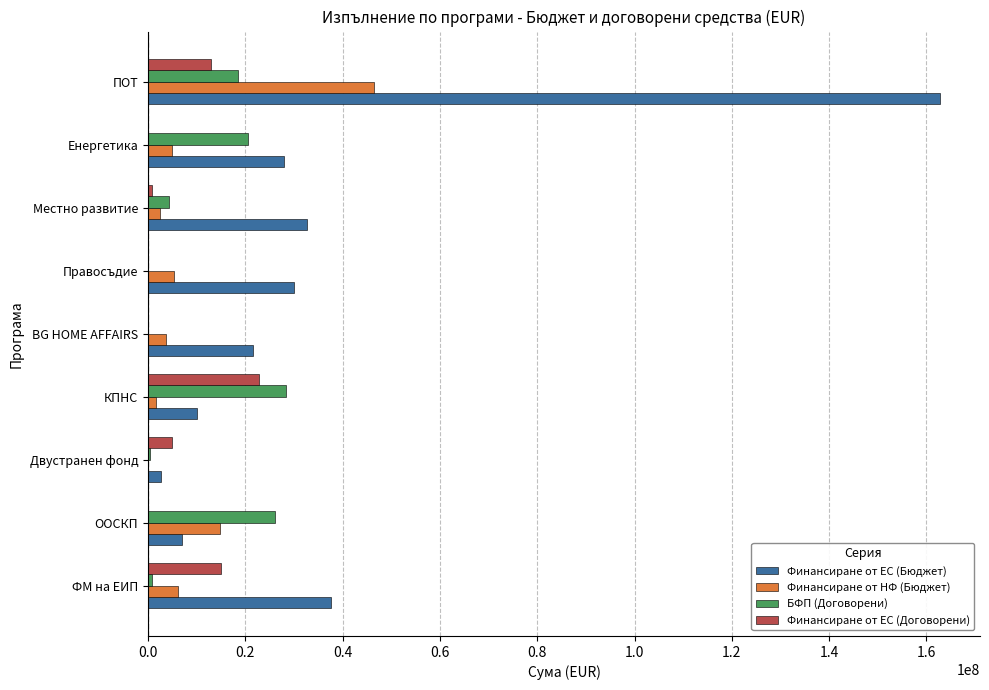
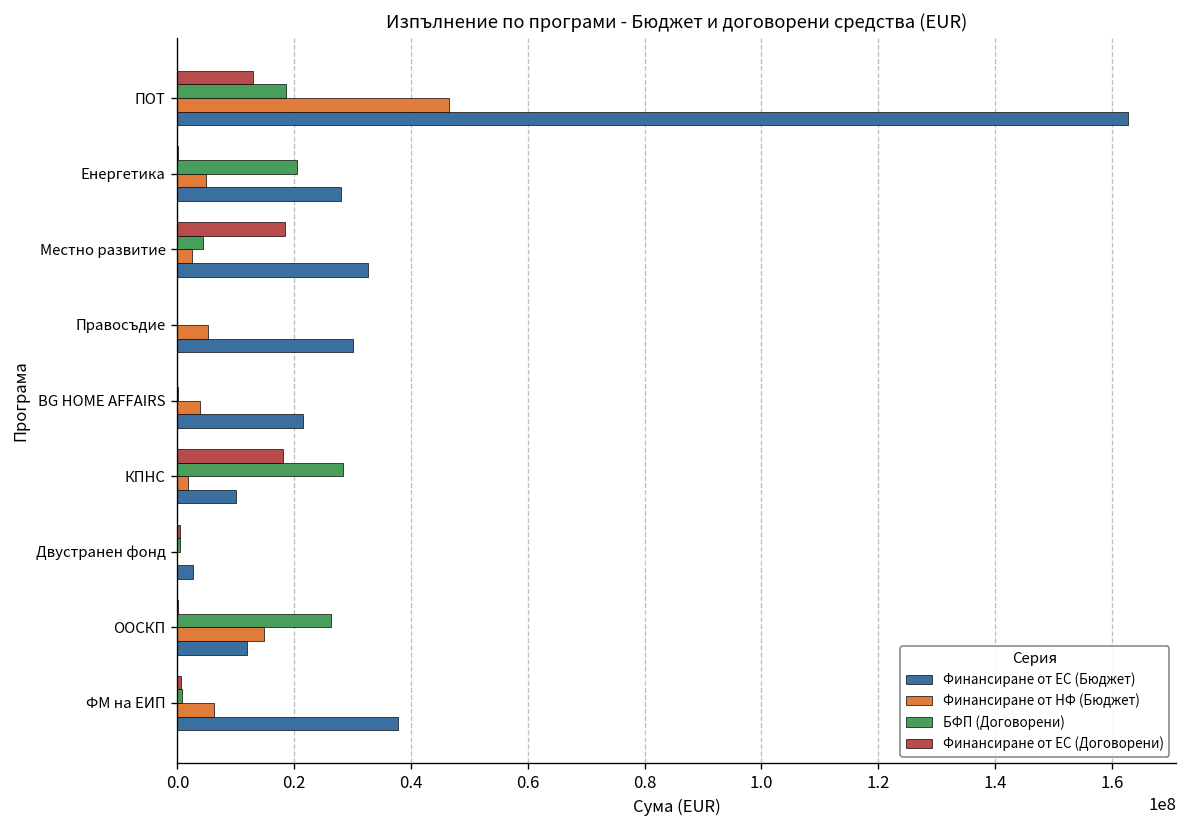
  {
    "Финансиране от ЕС (Бюджет)": {
      "ПОТ": 163000000,
      "Енергетика": 28000000,
      "Местно развитие": 33000000,
      "Правосъдие": 30000000,
      "BG HOME AFFAIRS": 21000000,
      "КПНС": 10000000,
      "Двустранен фонд": 3000000,
-     "ООСКП": 7000000,
+     "ООСКП": 12000000,
      "ФМ на ЕИП": 38000000
    },
    "Финансиране от НФ (Бюджет)": {
      "ПОТ": 47000000,
      "Енергетика": 5000000,
      "Местно развитие": 2000000,
      "Правосъдие": 5000000,
      "BG HOME AFFAIRS": 4000000,
      "КПНС": 2000000,
      "Двустранен фонд": 0,
      "ООСКП": 15000000,
      "ФМ на ЕИП": 6000000
    },
    "БФП (Договорени)": {
      "ПОТ": 19000000,
      "Енергетика": 21000000,
      "Местно развитие": 4000000,
      "Правосъдие": 0,
      "КПНС": 28000000,
      "ООСКП": 26000000,
      "ФМ на ЕИП": 1000000
    },
    "Финансиране от ЕС (Договорени)": {
      "ПОТ": 13000000,
-     "Местно развитие": 1000000,
+     "Местно развитие": 18000000,
      "Правосъдие": 0,
-     "КПНС": 23000000,
-     "Двустранен фонд": 5000000,
-     "ФМ на ЕИП": 15000000
+     "КПНС": 18000000,
+     "Двустранен фонд": 0,
+     "ФМ на ЕИП": 1000000
    }
  }
